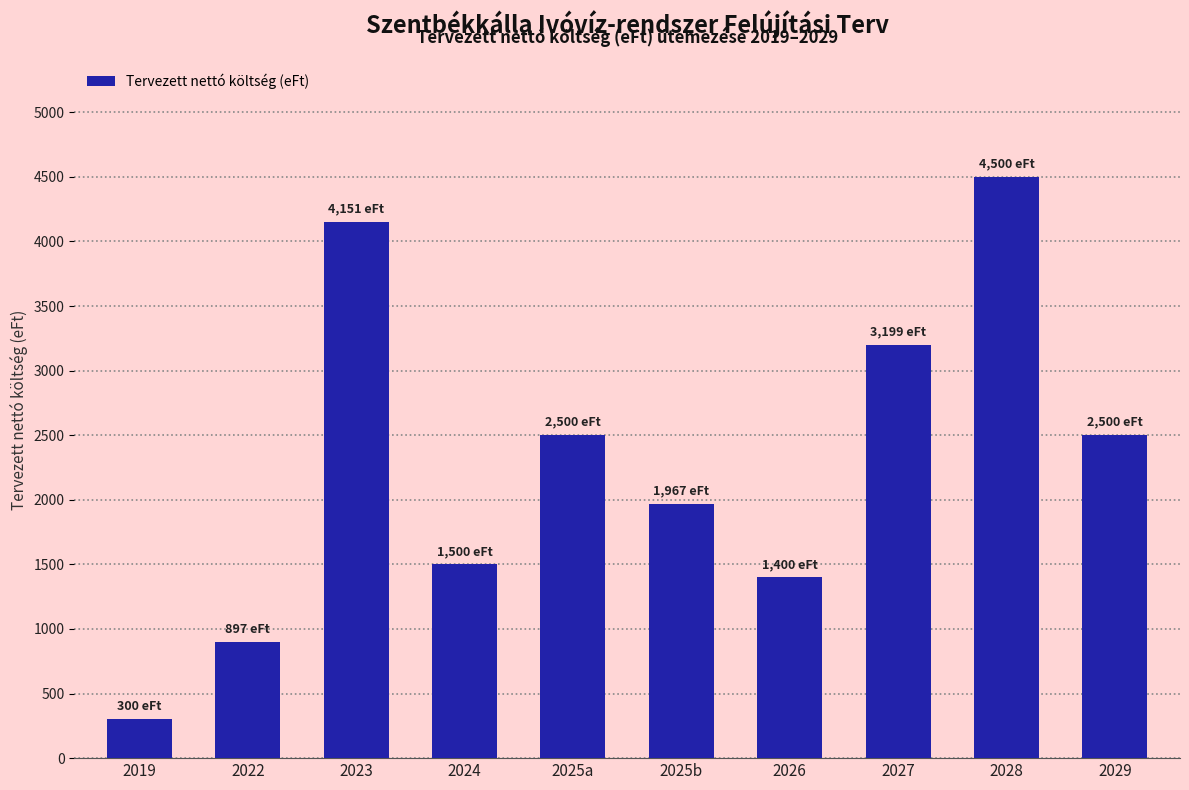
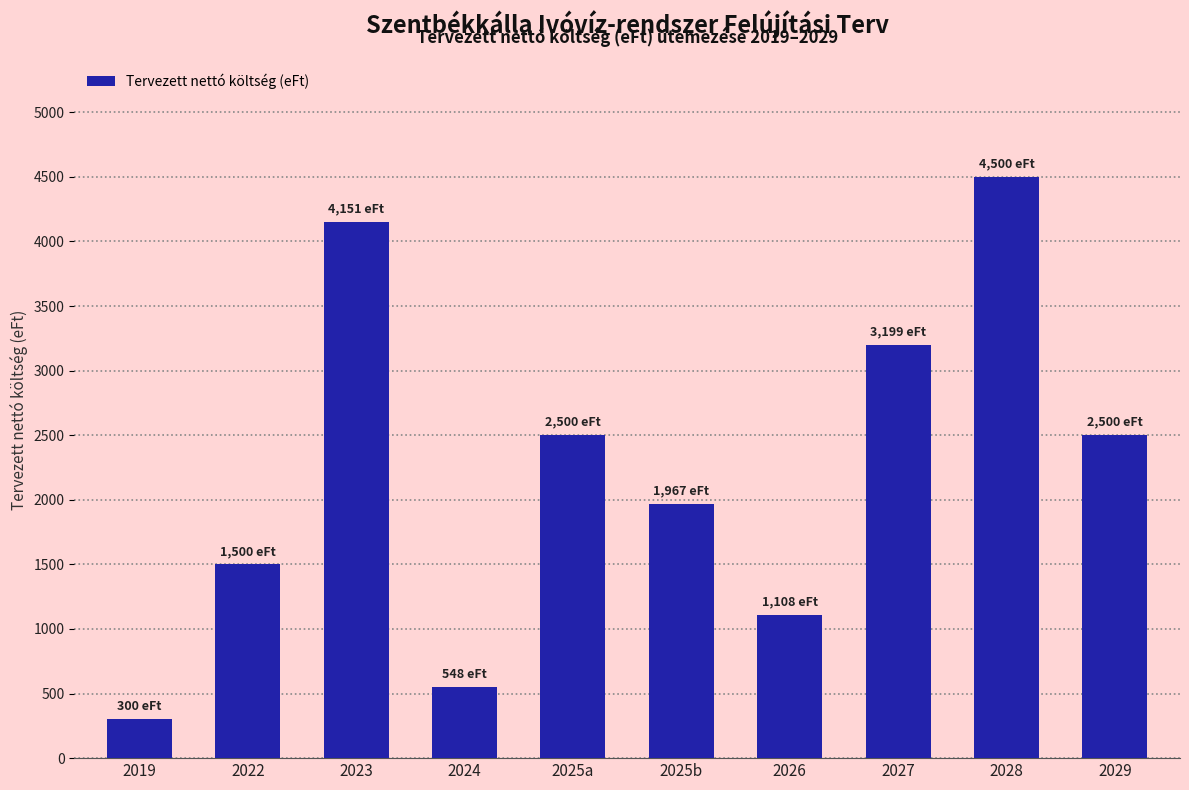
  {
    "2019": "300",
-   "2022": "897",
+   "2022": "1,500",
    "2023": "4,151",
-   "2024": "1,500",
+   "2024": "548",
    "2025a": "2,500",
    "2025b": "1,967",
-   "2026": "1,400",
+   "2026": "1,108",
    "2027": "3,199",
    "2028": "4,500",
    "2029": "2,500"
  }
